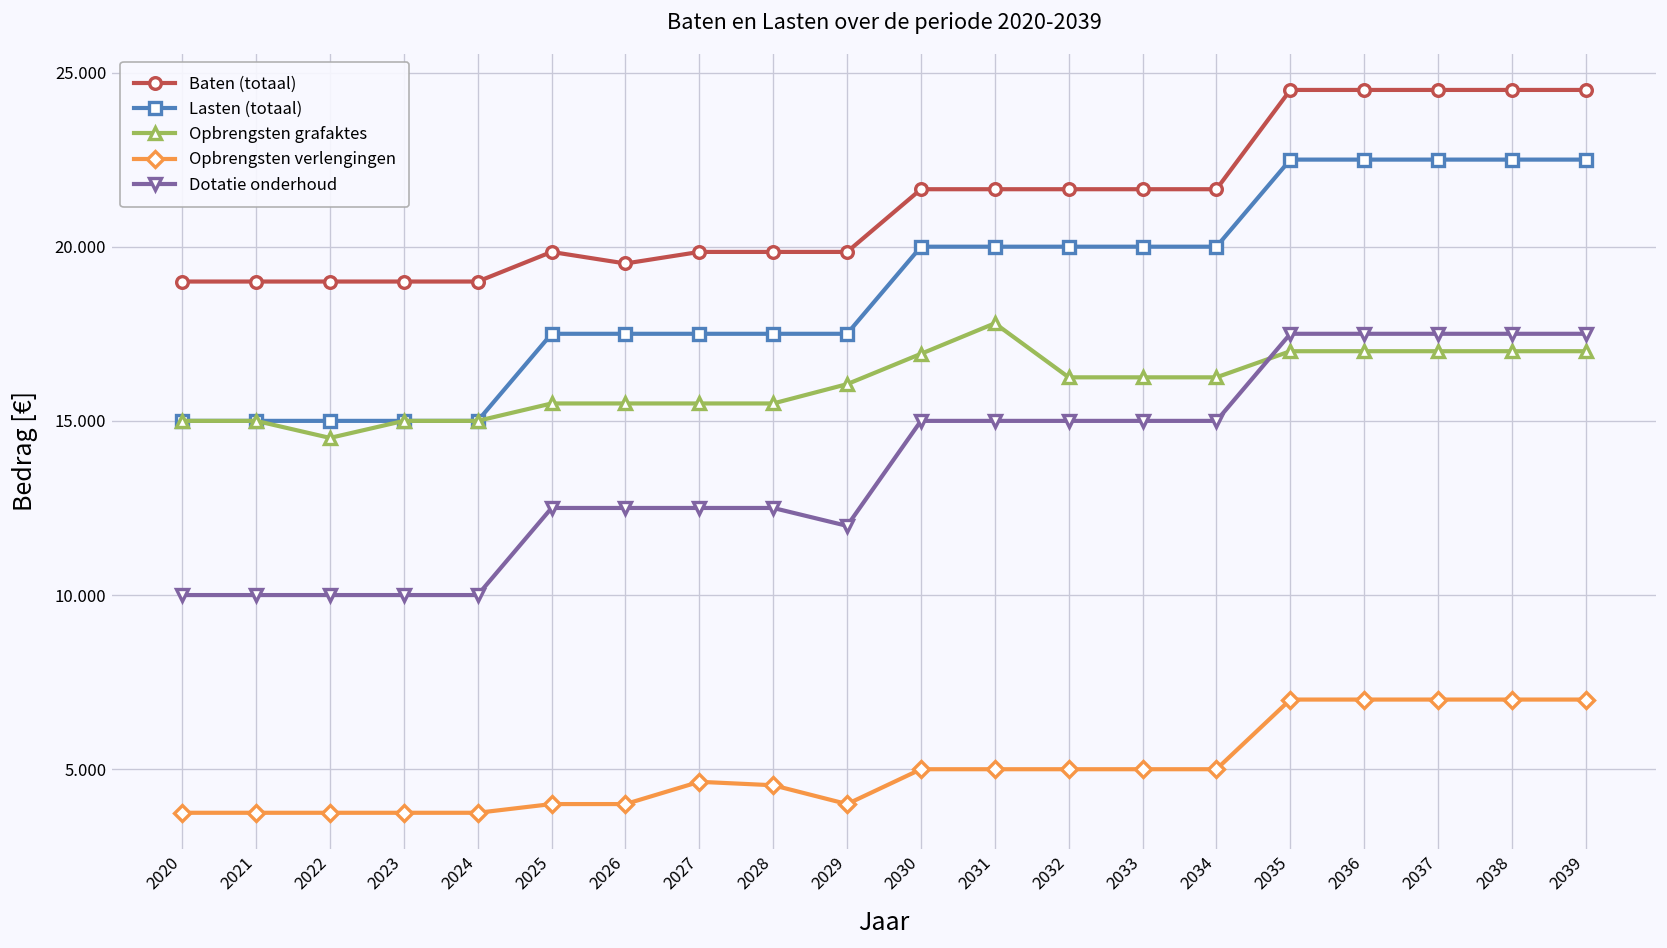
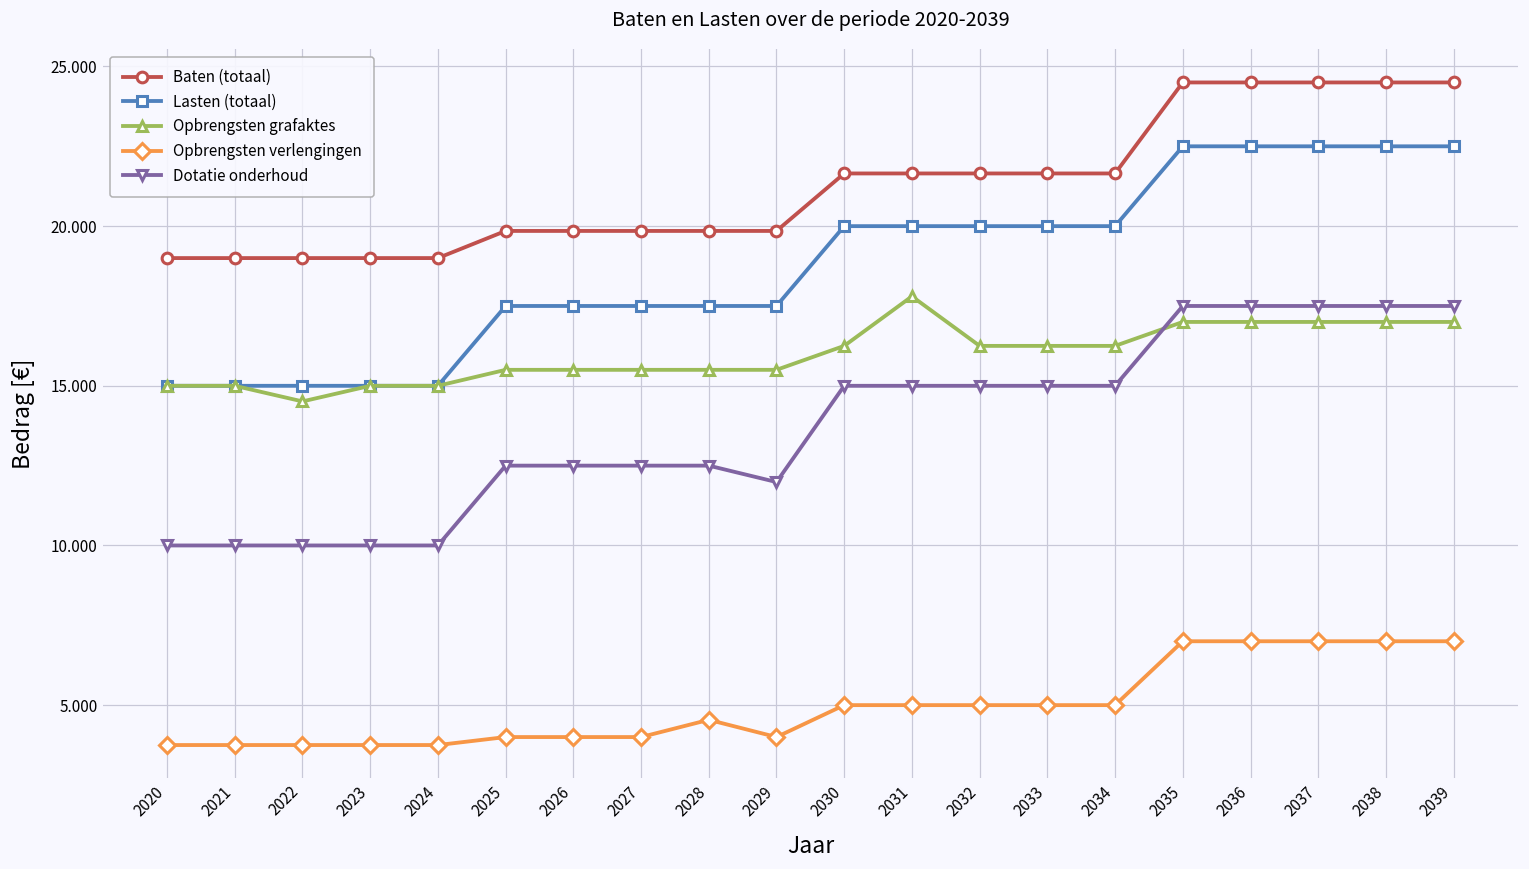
  {
    "Baten (totaal)": {
      "2020": 19.0,
      "2021": 19.0,
      "2022": 19.0,
      "2023": 19.0,
      "2024": 19.0,
      "2025": 19.9,
-     "2026": 19.5,
+     "2026": 19.9,
      "2027": 19.9,
      "2028": 19.9,
      "2029": 19.9,
      "2030": 21.7,
      "2031": 21.7,
      "2032": 21.7,
      "2033": 21.7,
      "2034": 21.7,
      "2035": 24.5,
      "2036": 24.5,
      "2037": 24.5,
      "2038": 24.5,
      "2039": 24.5
    },
    "Lasten (totaal)": {
      "2022": 15.0,
      "2025": 17.5,
      "2026": 17.5,
      "2027": 17.5,
      "2028": 17.5,
      "2029": 17.5,
      "2030": 20.0,
      "2031": 20.0,
      "2032": 20.0,
      "2033": 20.0,
      "2034": 20.0,
      "2035": 22.5,
      "2036": 22.5,
      "2037": 22.5,
      "2038": 22.5,
      "2039": 22.5
    },
    "Opbrengsten grafaktes": {
      "2022": 14.5,
      "2025": 15.5,
      "2026": 15.5,
      "2027": 15.5,
      "2028": 15.5,
-     "2029": 16.1,
-     "2030": 16.9,
+     "2029": 15.5,
+     "2030": 16.3,
      "2031": 17.8,
      "2032": 16.3,
      "2033": 16.3,
      "2034": 16.3,
      "2035": 17.0,
      "2036": 17.0,
      "2037": 17.0,
      "2038": 17.0,
      "2039": 17.0
    },
    "Opbrengsten verlengingen": {
      "2020": 3.8,
      "2021": 3.8,
      "2022": 3.8,
      "2023": 3.8,
      "2024": 3.8,
      "2025": 4.0,
      "2026": 4.0,
-     "2027": 4.6,
+     "2027": 4.0,
      "2028": 4.5,
      "2029": 4.0,
      "2030": 5.0,
      "2031": 5.0,
      "2032": 5.0,
      "2033": 5.0,
      "2034": 5.0,
      "2035": 7.0,
      "2036": 7.0,
      "2037": 7.0,
      "2038": 7.0,
      "2039": 7.0
    },
    "Dotatie onderhoud": {
      "2020": 10.0,
      "2021": 10.0,
      "2022": 10.0,
      "2023": 10.0,
      "2024": 10.0,
      "2025": 12.5,
      "2026": 12.5,
      "2027": 12.5,
      "2028": 12.5,
      "2029": 12.0,
      "2030": 15.0,
      "2031": 15.0,
      "2032": 15.0,
      "2033": 15.0,
      "2034": 15.0,
      "2035": 17.5,
      "2036": 17.5,
      "2037": 17.5,
      "2038": 17.5,
      "2039": 17.5
    }
  }
